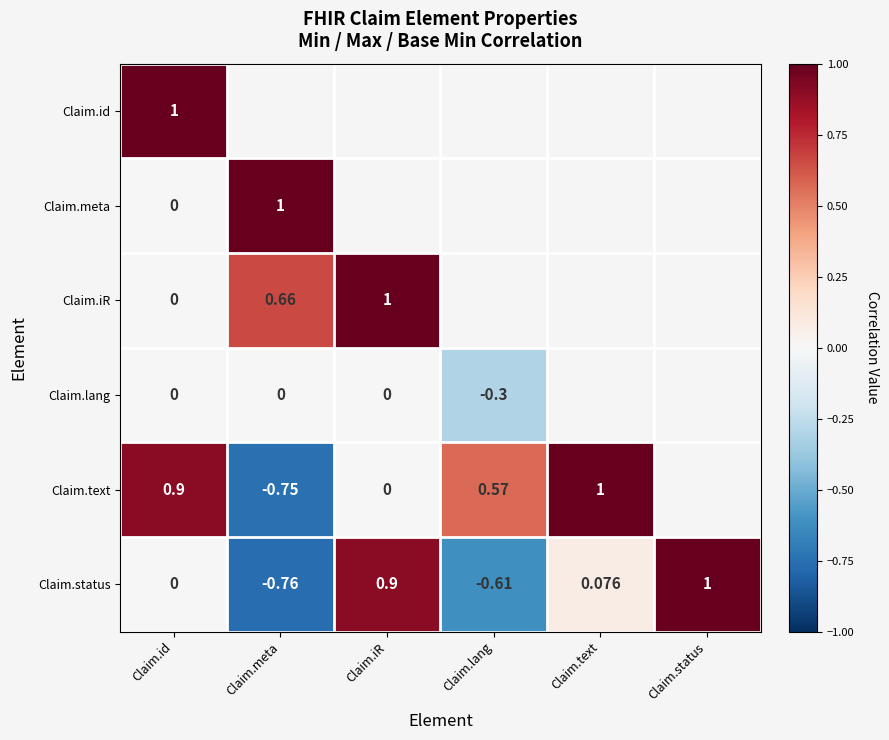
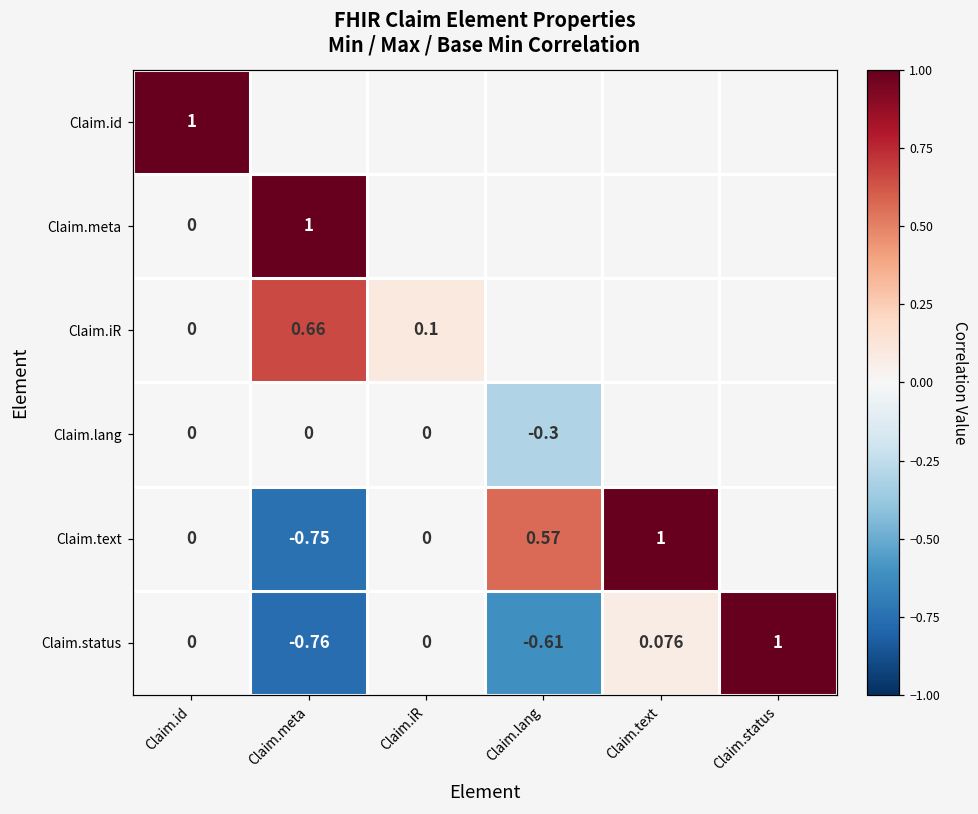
  {
    "Claim.id": {
      "Claim.id": 1
    },
    "Claim.meta": {
      "Claim.id": 0,
      "Claim.meta": 1
    },
    "Claim.iR": {
      "Claim.id": 0,
      "Claim.meta": 0.66,
-     "Claim.iR": 1
+     "Claim.iR": 0.1
    },
    "Claim.lang": {
      "Claim.id": 0,
      "Claim.meta": 0,
      "Claim.iR": 0,
      "Claim.lang": -0.3
    },
    "Claim.text": {
-     "Claim.id": 0.9,
+     "Claim.id": 0,
      "Claim.meta": -0.75,
      "Claim.iR": 0,
      "Claim.lang": 0.57,
      "Claim.text": 1
    },
    "Claim.status": {
      "Claim.id": 0,
      "Claim.meta": -0.76,
-     "Claim.iR": 0.9,
+     "Claim.iR": 0,
      "Claim.lang": -0.61,
      "Claim.text": 0.076,
      "Claim.status": 1
    }
  }
